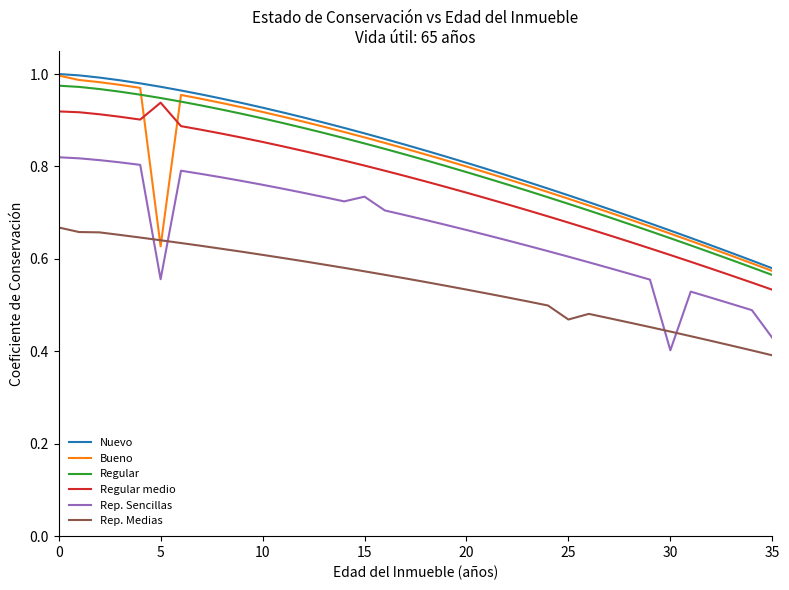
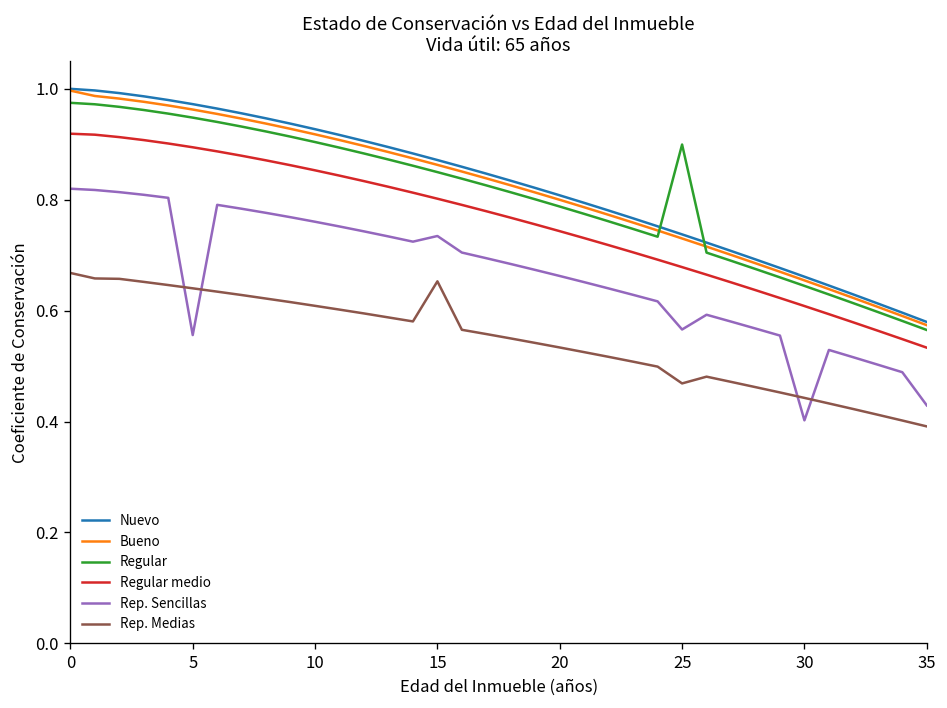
  {
    "Nuevo": {
      "5": 0.97,
      "10": 0.93,
      "15": 0.87,
      "20": 0.81,
      "25": 0.74,
      "30": 0.66,
      "35": 0.58
    },
    "Bueno": {
-     "5": 0.63,
+     "5": 0.96,
      "10": 0.92,
      "15": 0.86,
      "20": 0.80,
      "25": 0.73,
      "30": 0.65,
      "35": 0.57
    },
    "Regular": {
      "0": 0.97,
      "5": 0.95,
      "10": 0.90,
      "15": 0.85,
      "20": 0.79,
-     "25": 0.72,
+     "25": 0.90,
      "30": 0.64,
      "35": 0.57
    },
    "Regular medio": {
      "0": 0.92,
-     "5": 0.94,
+     "5": 0.89,
      "10": 0.85,
      "15": 0.80,
      "20": 0.74,
      "25": 0.68,
      "30": 0.61,
      "35": 0.53
    },
    "Rep. Sencillas": {
      "0": 0.82,
      "5": 0.56,
      "10": 0.76,
      "15": 0.73,
      "20": 0.66,
-     "25": 0.60,
+     "25": 0.57,
      "30": 0.40,
      "35": 0.43
    },
    "Rep. Medias": {
      "0": 0.67,
      "5": 0.64,
      "10": 0.61,
-     "15": 0.57,
+     "15": 0.65,
      "20": 0.53,
      "25": 0.47,
      "30": 0.44,
      "35": 0.39
    }
  }
